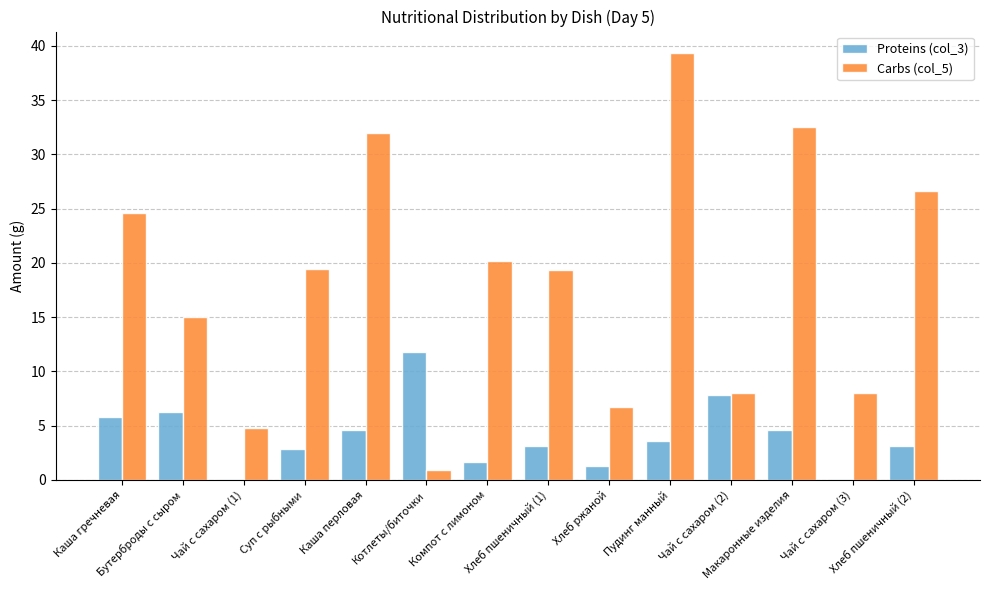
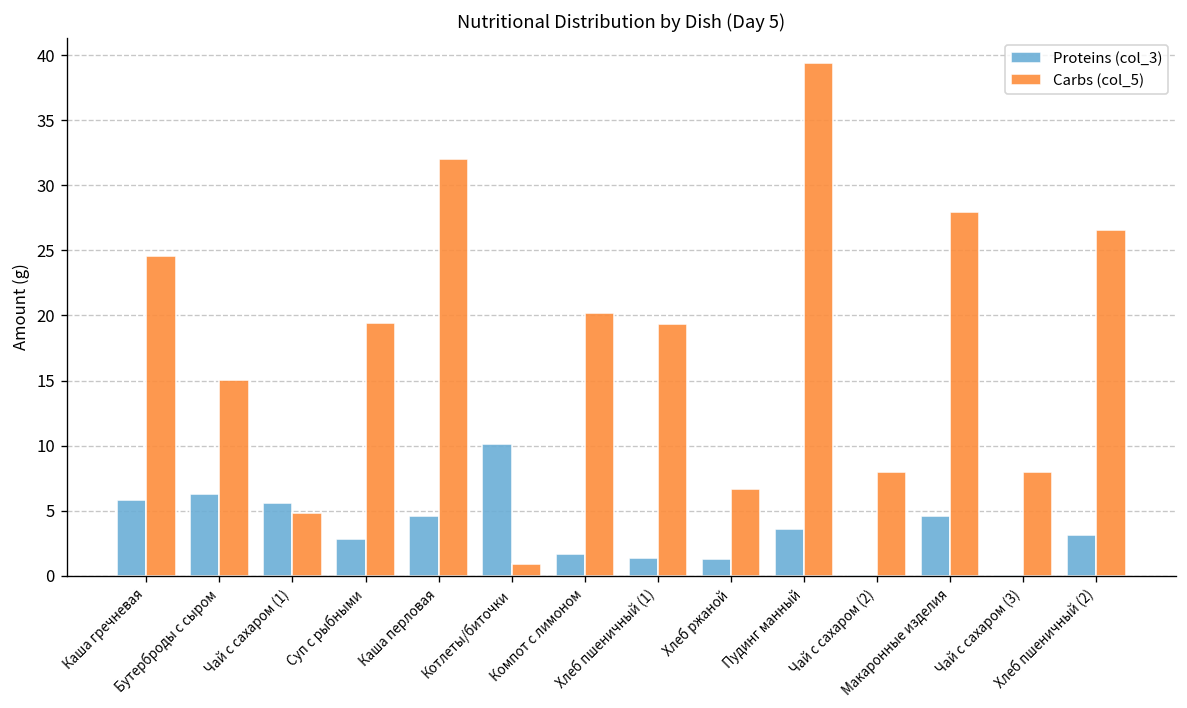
  {
    "Proteins (col_3)": {
      "Каша гречневая": 5.8,
      "Бутерброды с сыром": 6.3,
-     "Чай с сахаром (1)": 0.1,
+     "Чай с сахаром (1)": 5.6,
      "Суп с рыбными": 2.8,
      "Каша перловая": 4.6,
-     "Котлеты/биточки": 11.8,
+     "Котлеты/биточки": 10.1,
      "Компот с лимоном": 1.7,
-     "Хлеб пшеничный (1)": 3.2,
+     "Хлеб пшеничный (1)": 1.4,
      "Хлеб ржаной": 1.3,
      "Пудинг манный": 3.6,
-     "Чай с сахаром (2)": 7.8,
+     "Чай с сахаром (2)": 0.1,
      "Макаронные изделия": 4.6,
      "Хлеб пшеничный (2)": 3.2
    },
    "Carbs (col_5)": {
      "Каша гречневая": 24.6,
      "Бутерброды с сыром": 15.0,
      "Чай с сахаром (1)": 4.8,
      "Суп с рыбными": 19.4,
      "Каша перловая": 32.0,
      "Котлеты/биточки": 0.9,
      "Компот с лимоном": 20.2,
      "Хлеб пшеничный (1)": 19.3,
      "Хлеб ржаной": 6.7,
      "Пудинг манный": 39.4,
      "Чай с сахаром (2)": 8.0,
-     "Макаронные изделия": 32.5,
+     "Макаронные изделия": 27.9,
      "Чай с сахаром (3)": 8.0,
      "Хлеб пшеничный (2)": 26.6
    }
  }
